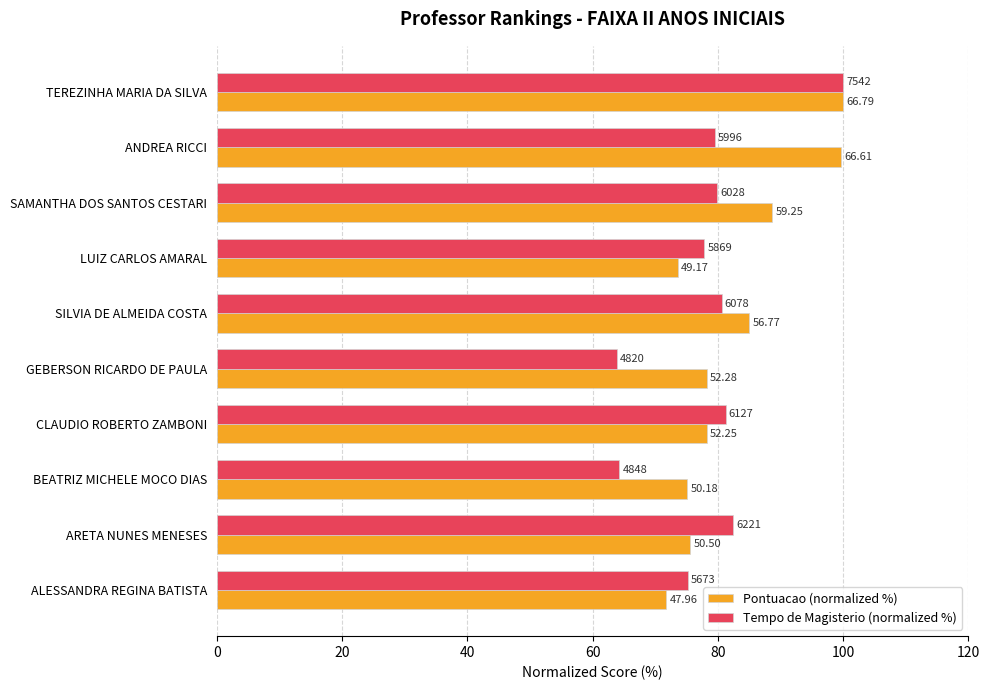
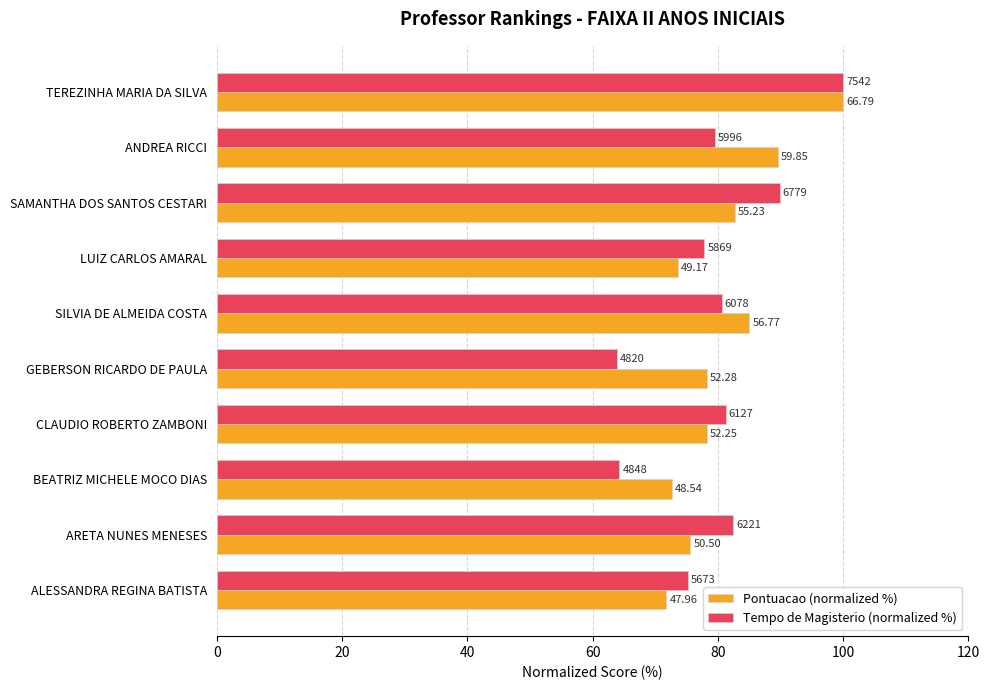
  {
    "Pontuacao (normalized %)": {
-     "ANDREA RICCI": 66.61,
-     "SAMANTHA DOS SANTOS CESTARI": 59.25,
-     "BEATRIZ MICHELE MOCO DIAS": 50.18
+     "ANDREA RICCI": 59.85,
+     "SAMANTHA DOS SANTOS CESTARI": 55.23,
+     "BEATRIZ MICHELE MOCO DIAS": 48.54
    },
    "Tempo de Magisterio (normalized %)": {
-     "SAMANTHA DOS SANTOS CESTARI": 6028
+     "SAMANTHA DOS SANTOS CESTARI": 6779
    }
  }
